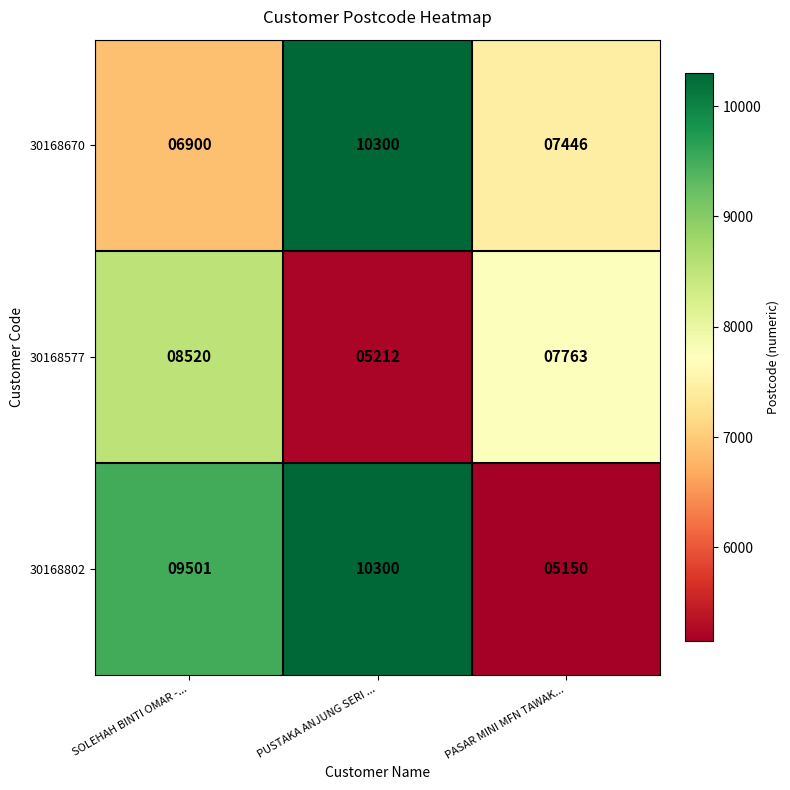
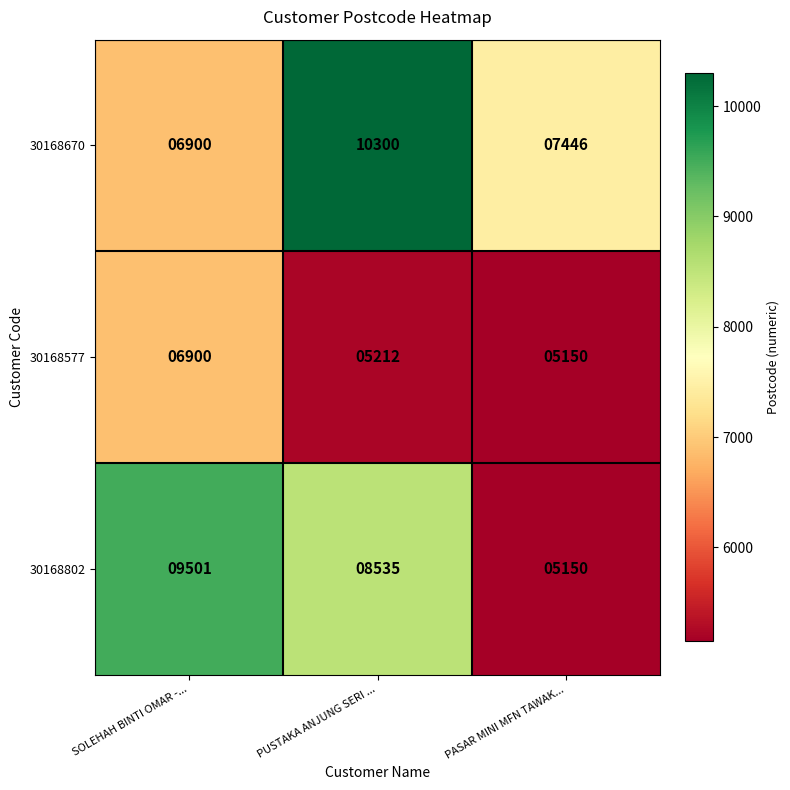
  {
    "30168670": {
      "SOLEHAH BINTI OMAR -...": "06900",
      "PUSTAKA ANJUNG SERI ...": "10300",
      "PASAR MINI MFN TAWAK...": "07446"
    },
    "30168577": {
-     "SOLEHAH BINTI OMAR -...": "08520",
+     "SOLEHAH BINTI OMAR -...": "06900",
      "PUSTAKA ANJUNG SERI ...": "05212",
-     "PASAR MINI MFN TAWAK...": "07763"
+     "PASAR MINI MFN TAWAK...": "05150"
    },
    "30168802": {
      "SOLEHAH BINTI OMAR -...": "09501",
-     "PUSTAKA ANJUNG SERI ...": "10300",
+     "PUSTAKA ANJUNG SERI ...": "08535",
      "PASAR MINI MFN TAWAK...": "05150"
    }
  }
